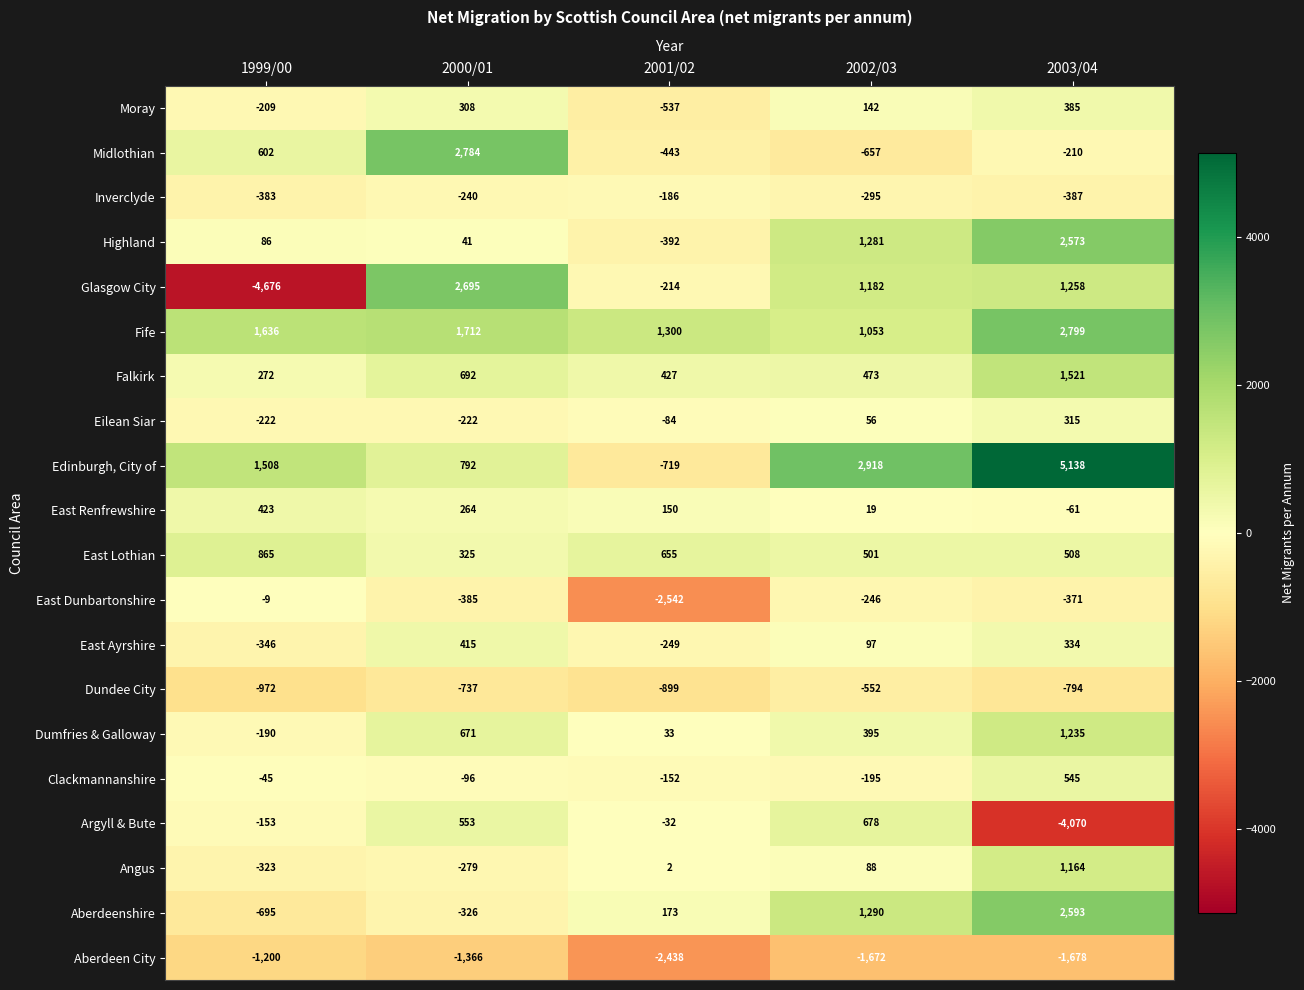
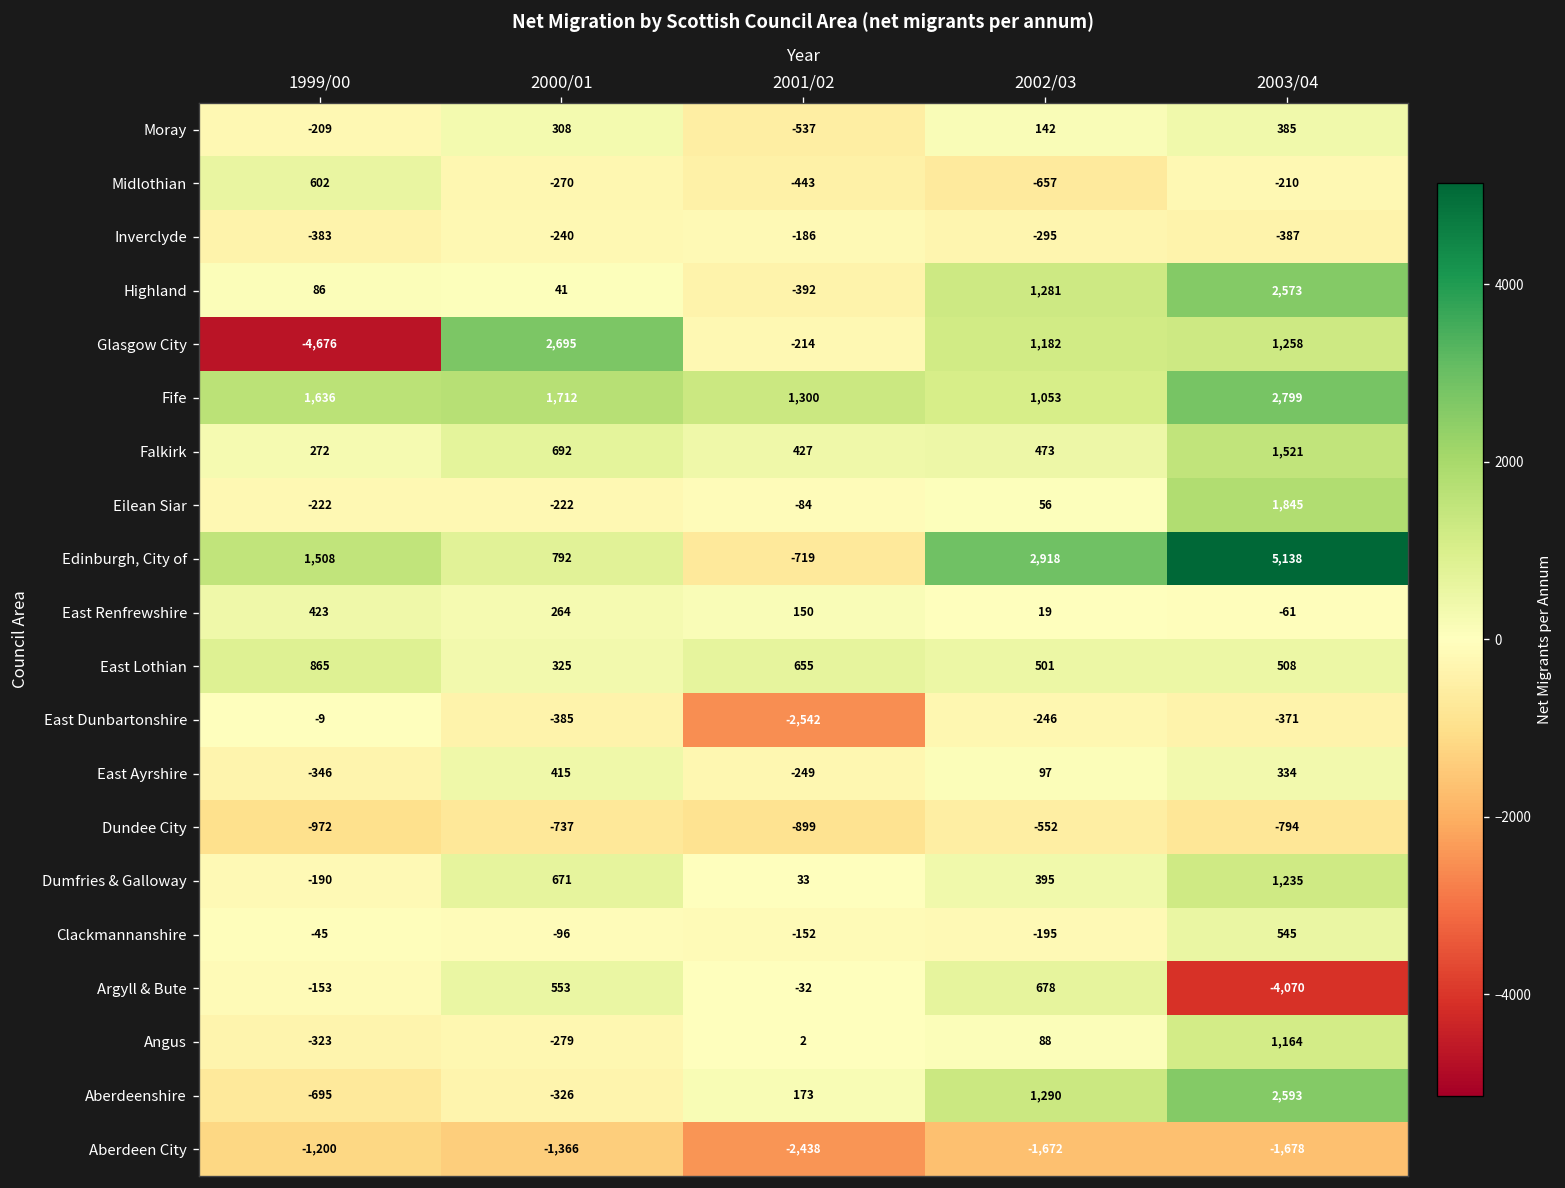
  {
    "Moray": {
      "1999/00": "-209",
      "2000/01": "308",
      "2001/02": "-537",
      "2002/03": "142",
      "2003/04": "385"
    },
    "Midlothian": {
      "1999/00": "602",
-     "2000/01": "2,784",
+     "2000/01": "-270",
      "2001/02": "-443",
      "2002/03": "-657",
      "2003/04": "-210"
    },
    "Inverclyde": {
      "1999/00": "-383",
      "2000/01": "-240",
      "2001/02": "-186",
      "2002/03": "-295",
      "2003/04": "-387"
    },
    "Highland": {
      "1999/00": "86",
      "2000/01": "41",
      "2001/02": "-392",
      "2002/03": "1,281",
      "2003/04": "2,573"
    },
    "Glasgow City": {
      "1999/00": "-4,676",
      "2000/01": "2,695",
      "2001/02": "-214",
      "2002/03": "1,182",
      "2003/04": "1,258"
    },
    "Fife": {
      "1999/00": "1,636",
      "2000/01": "1,712",
      "2001/02": "1,300",
      "2002/03": "1,053",
      "2003/04": "2,799"
    },
    "Falkirk": {
      "1999/00": "272",
      "2000/01": "692",
      "2001/02": "427",
      "2002/03": "473",
      "2003/04": "1,521"
    },
    "Eilean Siar": {
      "1999/00": "-222",
      "2000/01": "-222",
      "2001/02": "-84",
      "2002/03": "56",
-     "2003/04": "315"
+     "2003/04": "1,845"
    },
    "Edinburgh, City of": {
      "1999/00": "1,508",
      "2000/01": "792",
      "2001/02": "-719",
      "2002/03": "2,918",
      "2003/04": "5,138"
    },
    "East Renfrewshire": {
      "1999/00": "423",
      "2000/01": "264",
      "2001/02": "150",
      "2002/03": "19",
      "2003/04": "-61"
    },
    "East Lothian": {
      "1999/00": "865",
      "2000/01": "325",
      "2001/02": "655",
      "2002/03": "501",
      "2003/04": "508"
    },
    "East Dunbartonshire": {
      "1999/00": "-9",
      "2000/01": "-385",
      "2001/02": "-2,542",
      "2002/03": "-246",
      "2003/04": "-371"
    },
    "East Ayrshire": {
      "1999/00": "-346",
      "2000/01": "415",
      "2001/02": "-249",
      "2002/03": "97",
      "2003/04": "334"
    },
    "Dundee City": {
      "1999/00": "-972",
      "2000/01": "-737",
      "2001/02": "-899",
      "2002/03": "-552",
      "2003/04": "-794"
    },
    "Dumfries & Galloway": {
      "1999/00": "-190",
      "2000/01": "671",
      "2001/02": "33",
      "2002/03": "395",
      "2003/04": "1,235"
    },
    "Clackmannanshire": {
      "1999/00": "-45",
      "2000/01": "-96",
      "2001/02": "-152",
      "2002/03": "-195",
      "2003/04": "545"
    },
    "Argyll & Bute": {
      "1999/00": "-153",
      "2000/01": "553",
      "2001/02": "-32",
      "2002/03": "678",
      "2003/04": "-4,070"
    },
    "Angus": {
      "1999/00": "-323",
      "2000/01": "-279",
      "2001/02": "2",
      "2002/03": "88",
      "2003/04": "1,164"
    },
    "Aberdeenshire": {
      "1999/00": "-695",
      "2000/01": "-326",
      "2001/02": "173",
      "2002/03": "1,290",
      "2003/04": "2,593"
    },
    "Aberdeen City": {
      "1999/00": "-1,200",
      "2000/01": "-1,366",
      "2001/02": "-2,438",
      "2002/03": "-1,672",
      "2003/04": "-1,678"
    }
  }
